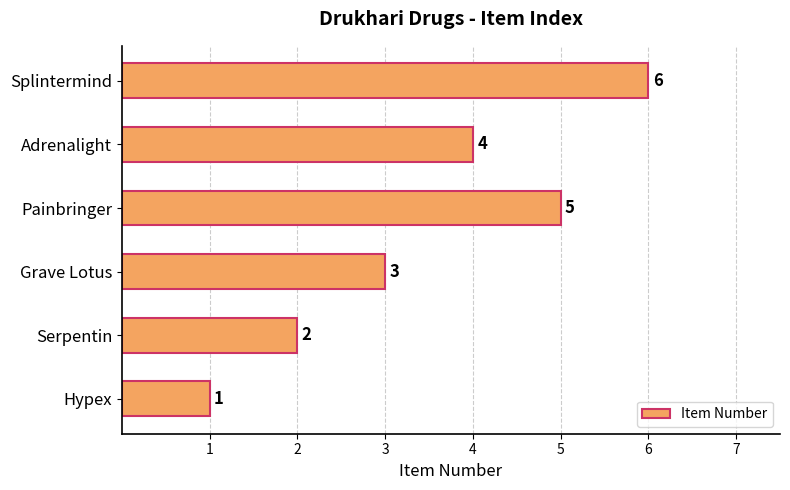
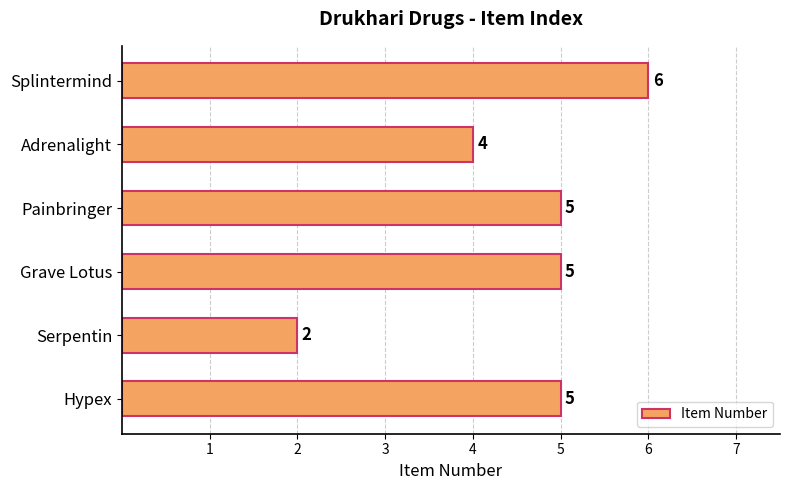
  {
    "Splintermind": 6,
    "Adrenalight": 4,
    "Painbringer": 5,
-   "Grave Lotus": 3,
+   "Grave Lotus": 5,
    "Serpentin": 2,
-   "Hypex": 1
+   "Hypex": 5
  }
